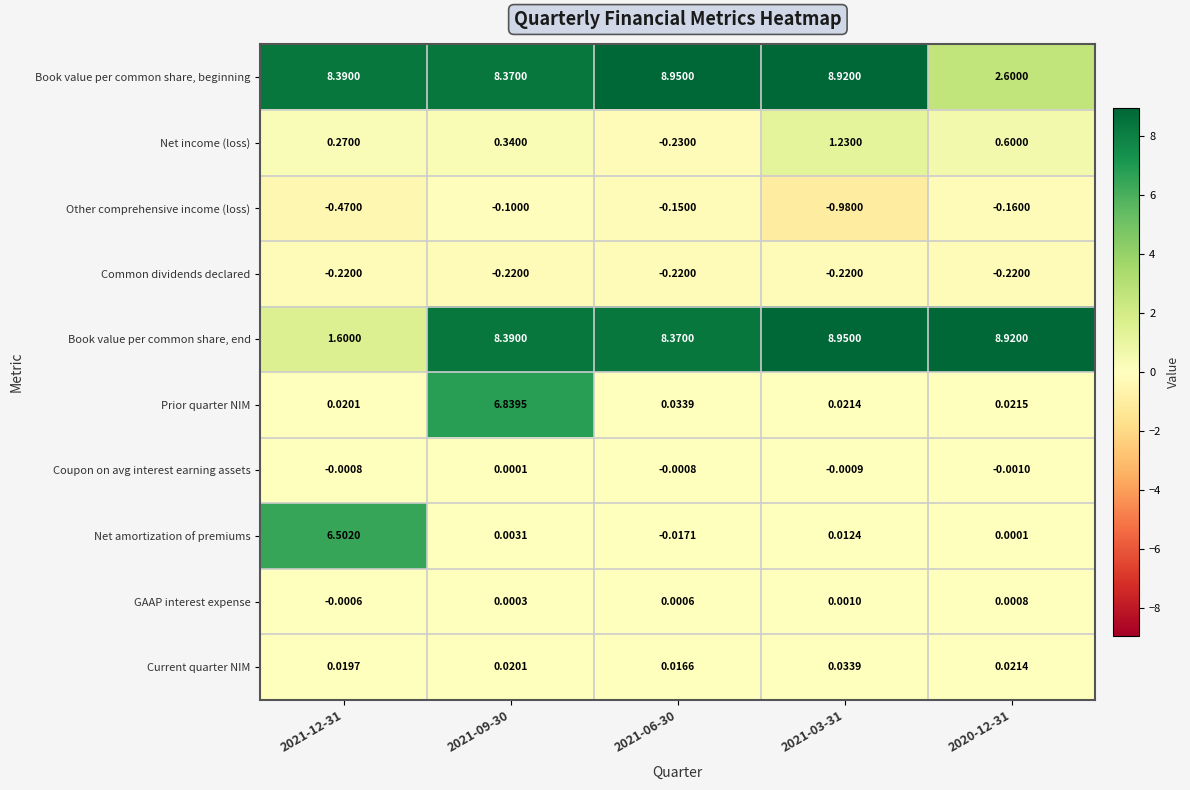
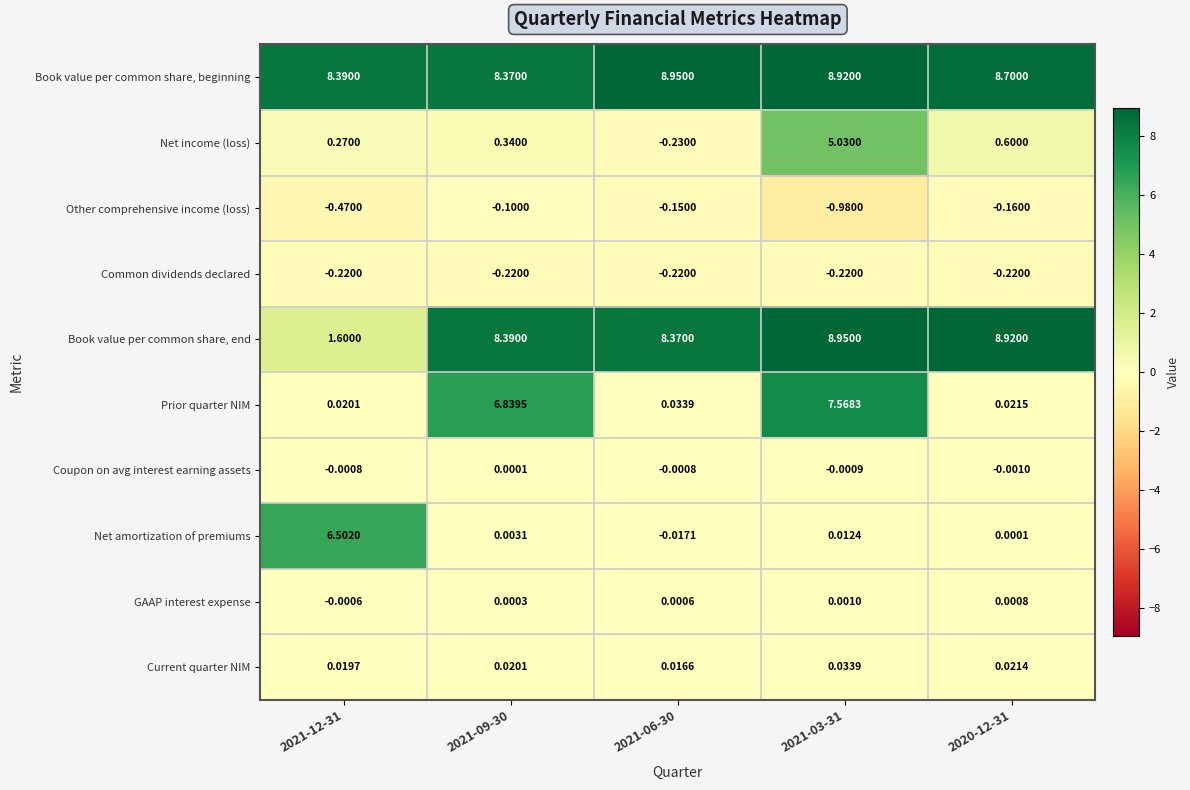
  {
    "Book value per common share, beginning": {
      "2021-12-31": 8.3900,
      "2021-09-30": 8.3700,
      "2021-06-30": 8.9500,
      "2021-03-31": 8.9200,
-     "2020-12-31": 2.6000
+     "2020-12-31": 8.7000
    },
    "Net income (loss)": {
      "2021-12-31": 0.2700,
      "2021-09-30": 0.3400,
      "2021-06-30": -0.2300,
-     "2021-03-31": 1.2300,
+     "2021-03-31": 5.0300,
      "2020-12-31": 0.6000
    },
    "Other comprehensive income (loss)": {
      "2021-12-31": -0.4700,
      "2021-09-30": -0.1000,
      "2021-06-30": -0.1500,
      "2021-03-31": -0.9800,
      "2020-12-31": -0.1600
    },
    "Common dividends declared": {
      "2021-12-31": -0.2200,
      "2021-09-30": -0.2200,
      "2021-06-30": -0.2200,
      "2021-03-31": -0.2200,
      "2020-12-31": -0.2200
    },
    "Book value per common share, end": {
      "2021-12-31": 1.6000,
      "2021-09-30": 8.3900,
      "2021-06-30": 8.3700,
      "2021-03-31": 8.9500,
      "2020-12-31": 8.9200
    },
    "Prior quarter NIM": {
      "2021-12-31": 0.0201,
      "2021-09-30": 6.8395,
      "2021-06-30": 0.0339,
-     "2021-03-31": 0.0214,
+     "2021-03-31": 7.5683,
      "2020-12-31": 0.0215
    },
    "Coupon on avg interest earning assets": {
      "2021-12-31": -0.0008,
      "2021-09-30": 0.0001,
      "2021-06-30": -0.0008,
      "2021-03-31": -0.0009,
      "2020-12-31": -0.0010
    },
    "Net amortization of premiums": {
      "2021-12-31": 6.5020,
      "2021-09-30": 0.0031,
      "2021-06-30": -0.0171,
      "2021-03-31": 0.0124,
      "2020-12-31": 0.0001
    },
    "GAAP interest expense": {
      "2021-12-31": -0.0006,
      "2021-09-30": 0.0003,
      "2021-06-30": 0.0006,
      "2021-03-31": 0.0010,
      "2020-12-31": 0.0008
    },
    "Current quarter NIM": {
      "2021-12-31": 0.0197,
      "2021-09-30": 0.0201,
      "2021-06-30": 0.0166,
      "2021-03-31": 0.0339,
      "2020-12-31": 0.0214
    }
  }
